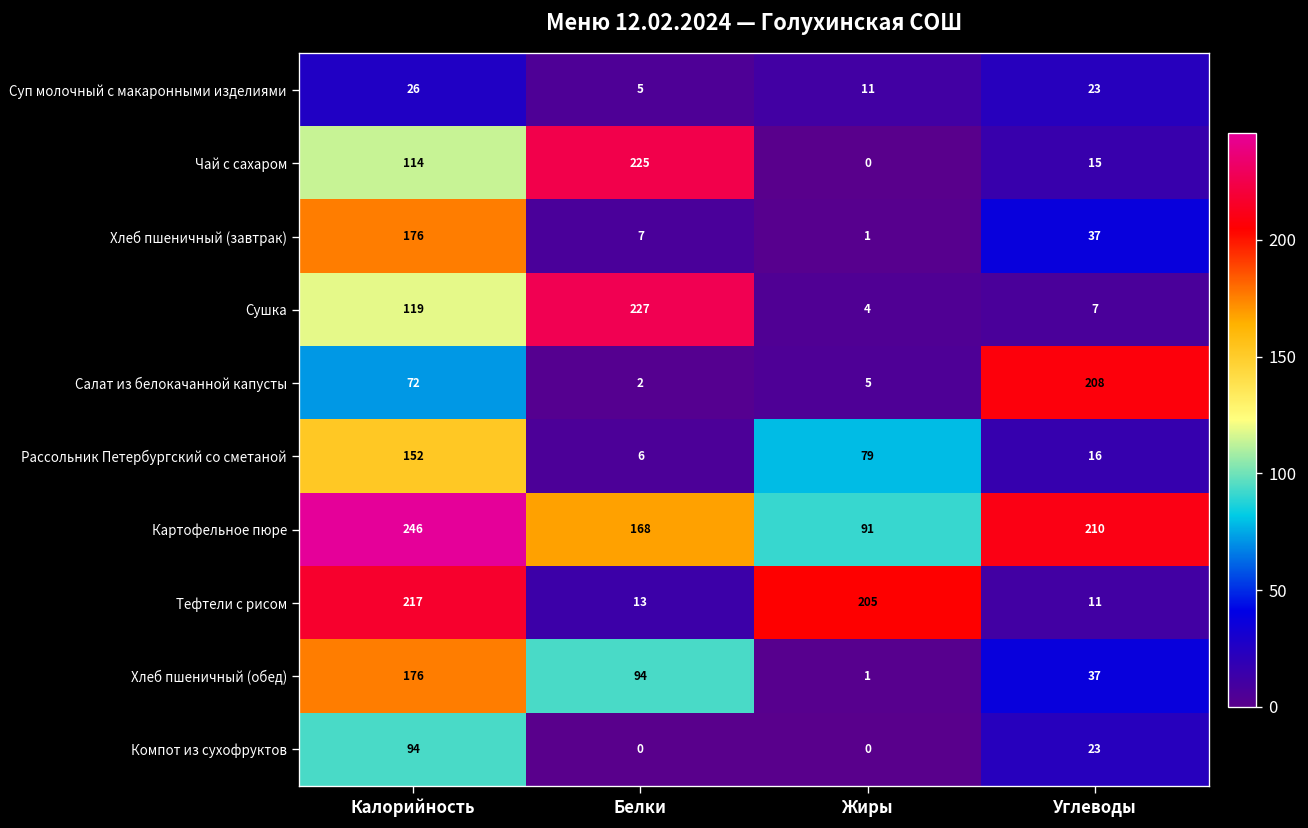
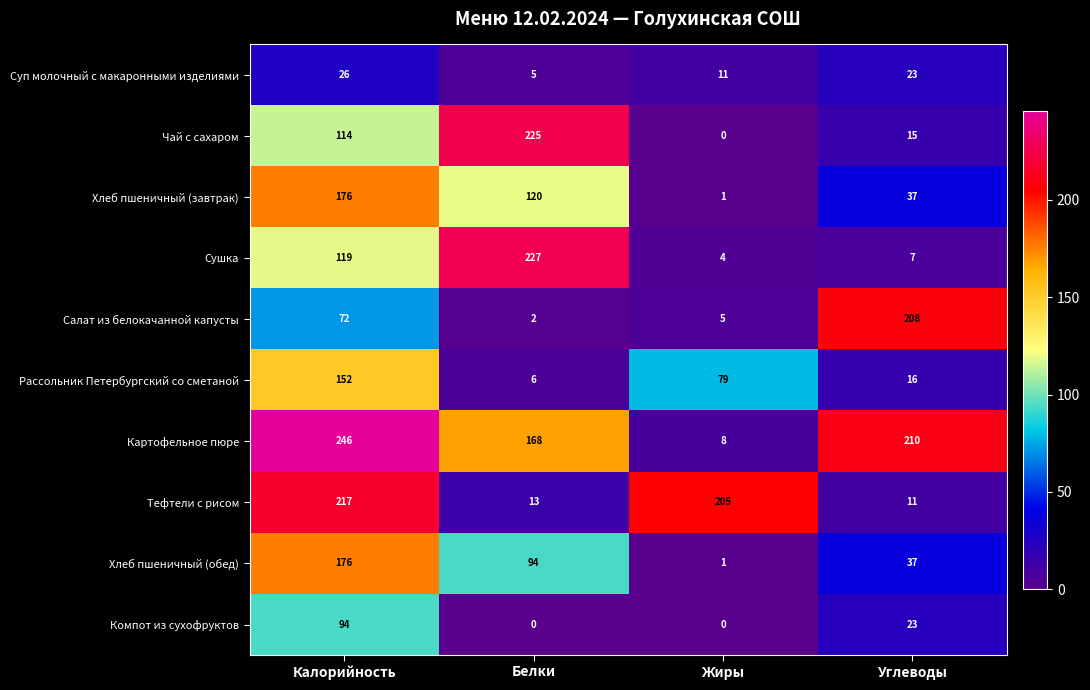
  {
    "Суп молочный с макаронными изделиями": {
      "Калорийность": 26,
      "Белки": 5,
      "Жиры": 11,
      "Углеводы": 23
    },
    "Чай с сахаром": {
      "Калорийность": 114,
      "Белки": 225,
      "Жиры": 0,
      "Углеводы": 15
    },
    "Хлеб пшеничный (завтрак)": {
      "Калорийность": 176,
-     "Белки": 7,
+     "Белки": 120,
      "Жиры": 1,
      "Углеводы": 37
    },
    "Сушка": {
      "Калорийность": 119,
      "Белки": 227,
      "Жиры": 4,
      "Углеводы": 7
    },
    "Салат из белокачанной капусты": {
      "Калорийность": 72,
      "Белки": 2,
      "Жиры": 5,
      "Углеводы": 208
    },
    "Рассольник Петербургский со сметаной": {
      "Калорийность": 152,
      "Белки": 6,
      "Жиры": 79,
      "Углеводы": 16
    },
    "Картофельное пюре": {
      "Калорийность": 246,
      "Белки": 168,
-     "Жиры": 91,
+     "Жиры": 8,
      "Углеводы": 210
    },
    "Тефтели с рисом": {
      "Калорийность": 217,
      "Белки": 13,
      "Жиры": 205,
      "Углеводы": 11
    },
    "Хлеб пшеничный (обед)": {
      "Калорийность": 176,
      "Белки": 94,
      "Жиры": 1,
      "Углеводы": 37
    },
    "Компот из сухофруктов": {
      "Калорийность": 94,
      "Белки": 0,
      "Жиры": 0,
      "Углеводы": 23
    }
  }
